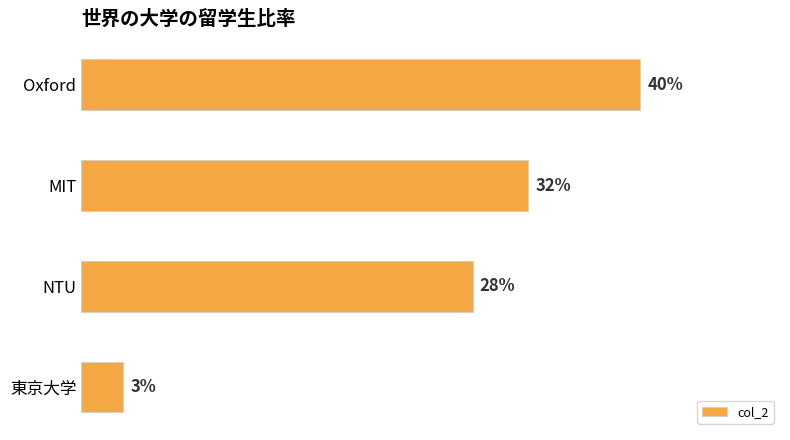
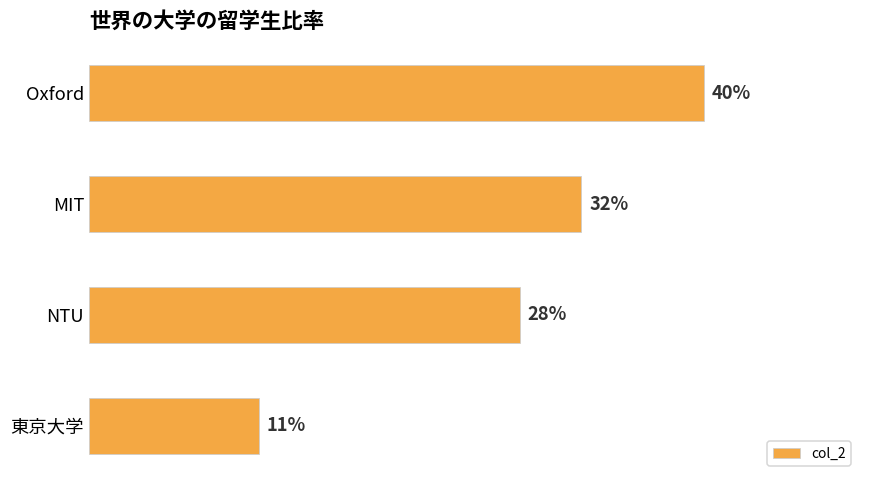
  {
    "Oxford": "40%",
    "MIT": "32%",
    "NTU": "28%",
-   "東京大学": "3%"
+   "東京大学": "11%"
  }
